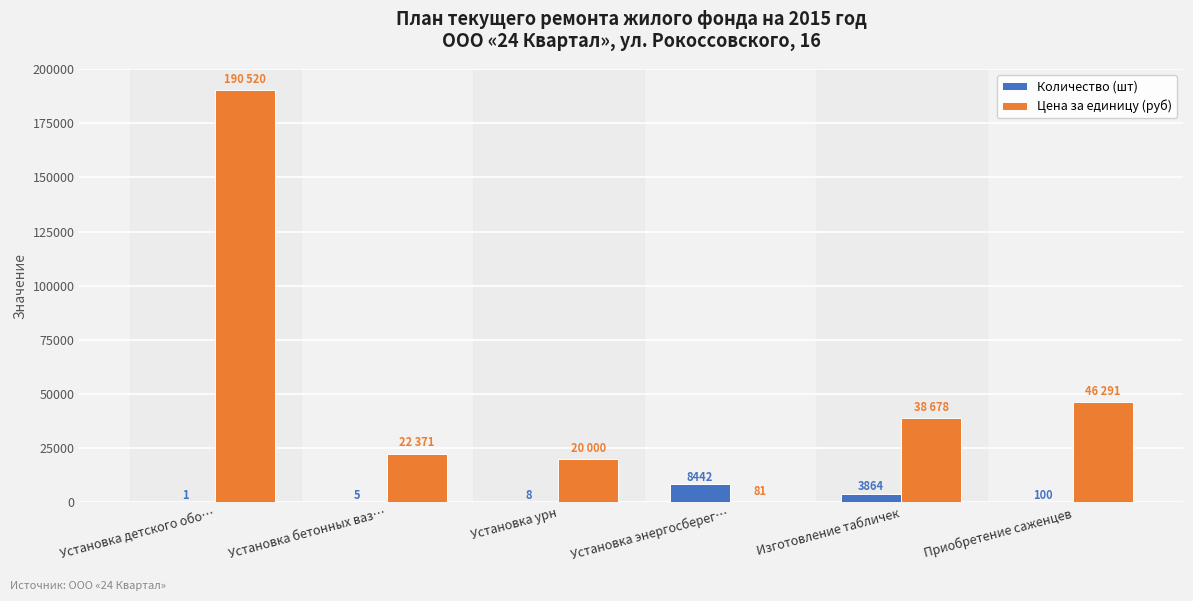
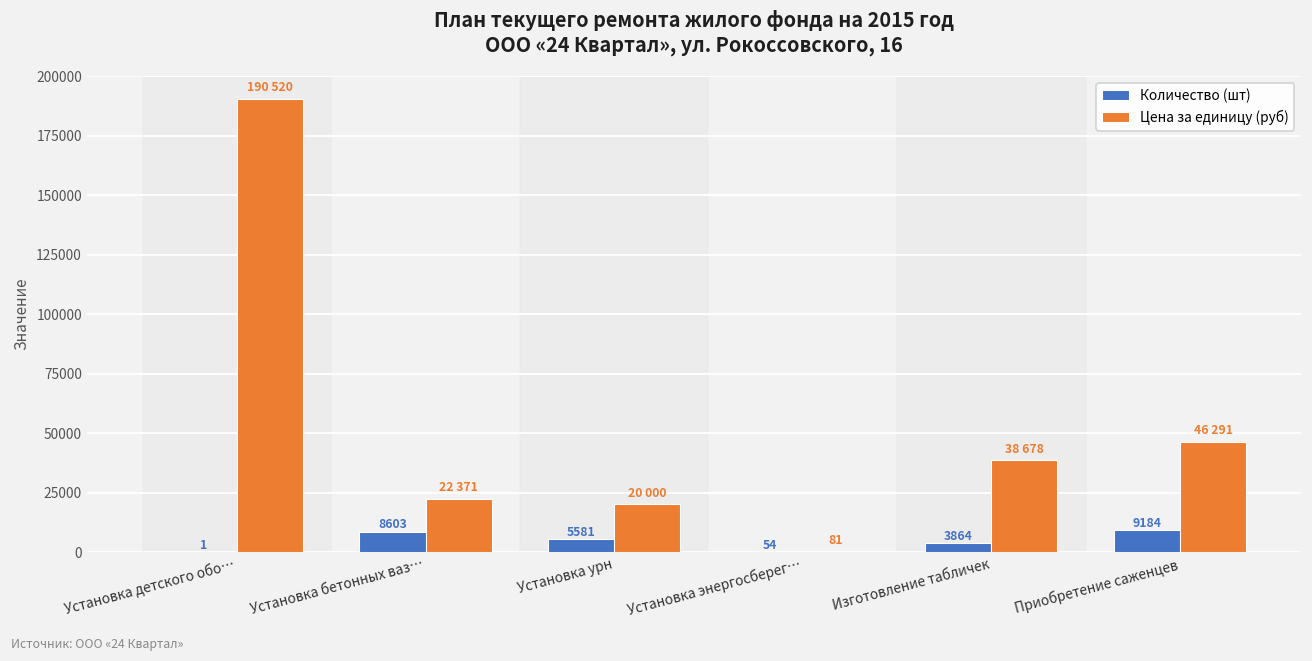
  {
    "Количество (шт)": {
      "Установка детского обо…": 1,
-     "Установка бетонных ваз…": 5,
-     "Установка урн": 8,
-     "Установка энергосберег…": 8442,
+     "Установка бетонных ваз…": 8603,
+     "Установка урн": 5581,
+     "Установка энергосберег…": 54,
      "Изготовление табличек": 3864,
-     "Приобретение саженцев": 100
+     "Приобретение саженцев": 9184
    },
    "Цена за единицу (руб)": {
      "Установка энергосберег…": 81
    }
  }
